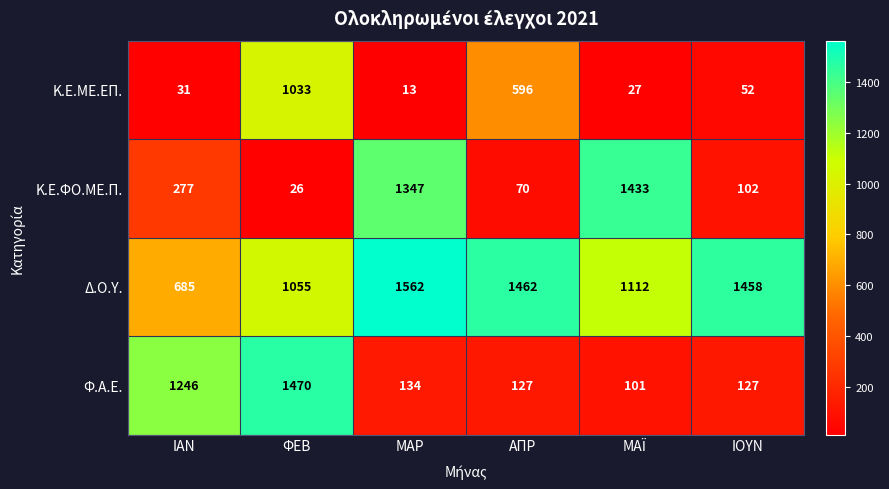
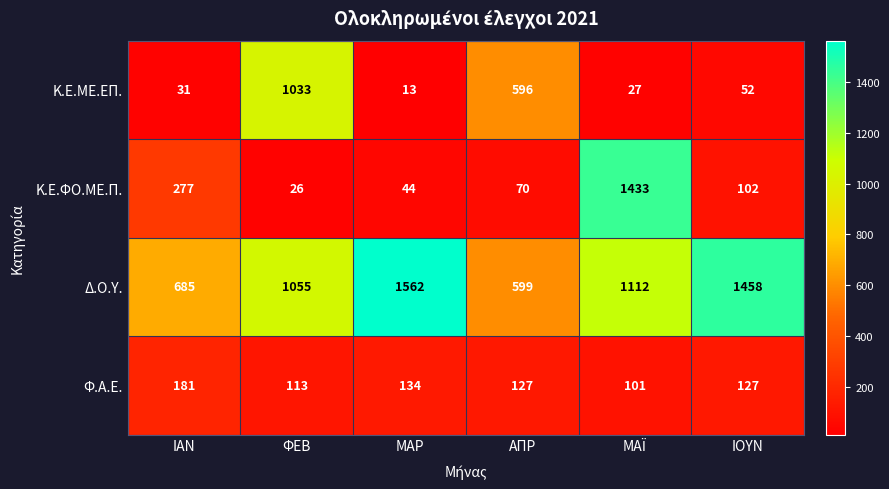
  {
    "Κ.Ε.ΜΕ.ΕΠ.": {
      "ΙΑΝ": 31,
      "ΦΕΒ": 1033,
      "ΜΑΡ": 13,
      "ΑΠΡ": 596,
      "ΜΑΪ": 27,
      "ΙΟΥΝ": 52
    },
    "Κ.Ε.ΦΟ.ΜΕ.Π.": {
      "ΙΑΝ": 277,
      "ΦΕΒ": 26,
-     "ΜΑΡ": 1347,
+     "ΜΑΡ": 44,
      "ΑΠΡ": 70,
      "ΜΑΪ": 1433,
      "ΙΟΥΝ": 102
    },
    "Δ.Ο.Υ.": {
      "ΙΑΝ": 685,
      "ΦΕΒ": 1055,
      "ΜΑΡ": 1562,
-     "ΑΠΡ": 1462,
+     "ΑΠΡ": 599,
      "ΜΑΪ": 1112,
      "ΙΟΥΝ": 1458
    },
    "Φ.Α.Ε.": {
-     "ΙΑΝ": 1246,
-     "ΦΕΒ": 1470,
+     "ΙΑΝ": 181,
+     "ΦΕΒ": 113,
      "ΜΑΡ": 134,
      "ΑΠΡ": 127,
      "ΜΑΪ": 101,
      "ΙΟΥΝ": 127
    }
  }
